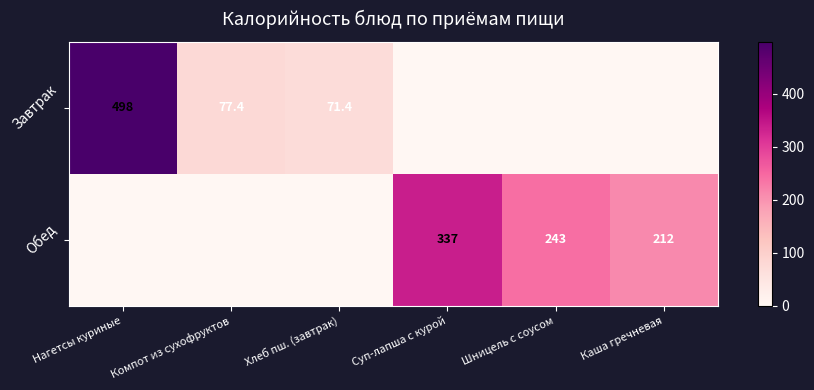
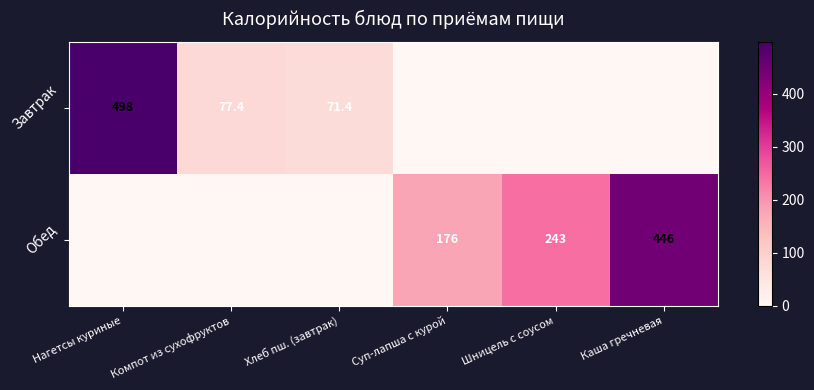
  {
    "Завтрак": {
      "Нагетсы куриные": 498
    },
    "Обед": {
-     "Суп-лапша с курой": 337,
+     "Суп-лапша с курой": 176,
      "Шницель с соусом": 243,
-     "Каша гречневая": 212
+     "Каша гречневая": 446
    }
  }
